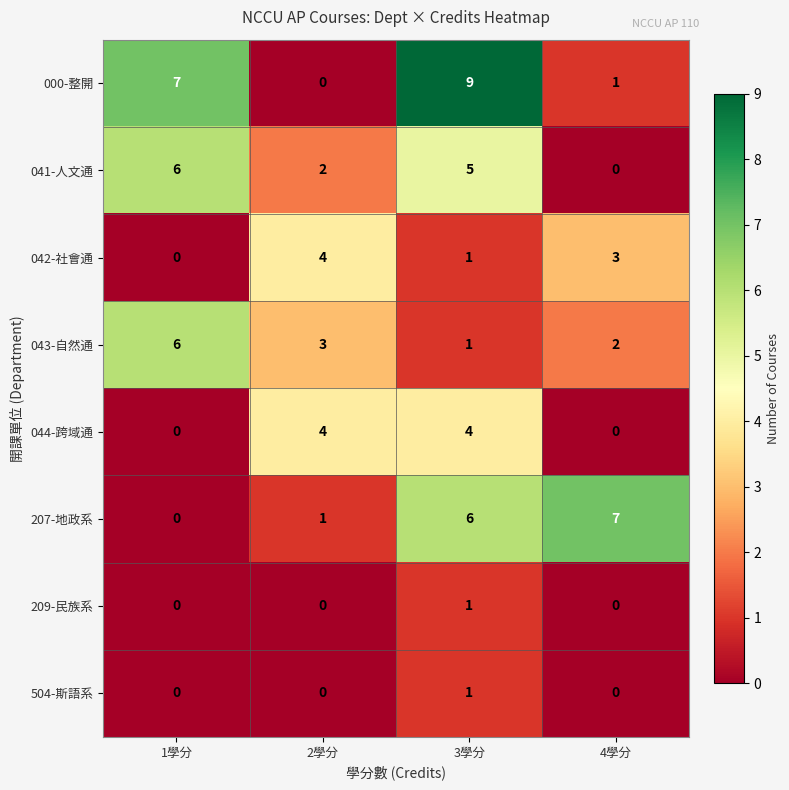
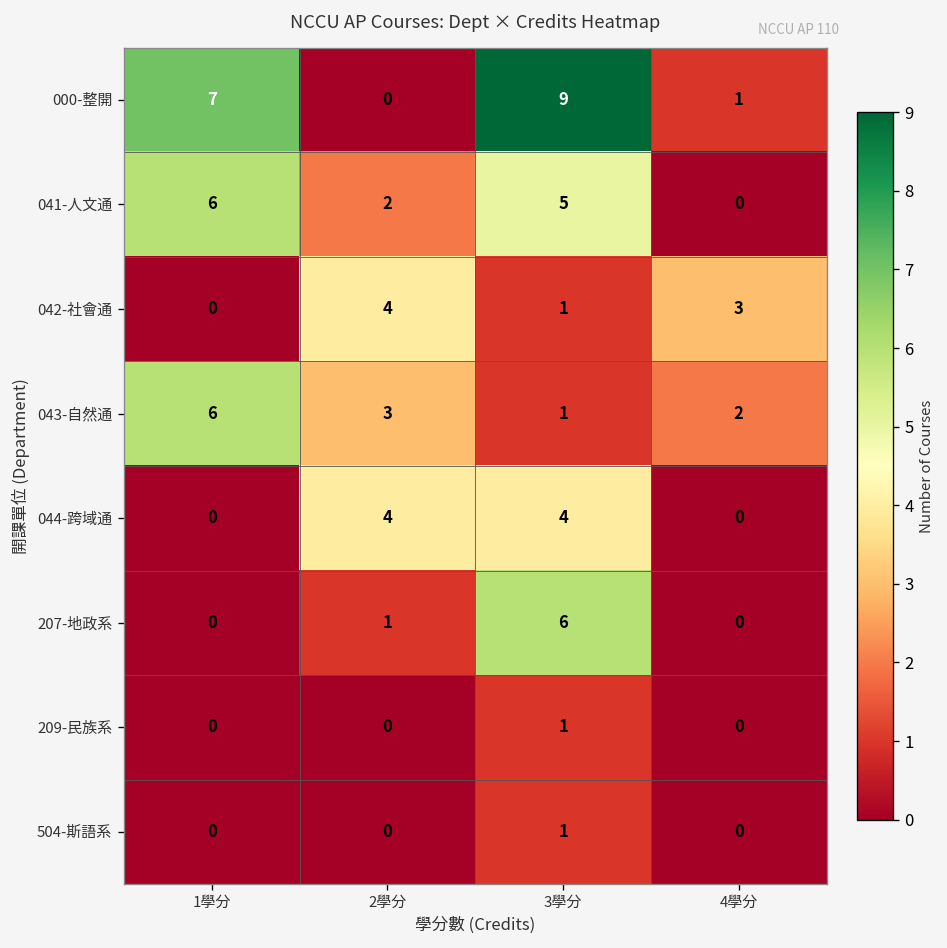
  {
    "000-整開": {
      "1學分": 7,
      "2學分": 0,
      "3學分": 9,
      "4學分": 1
    },
    "041-人文通": {
      "1學分": 6,
      "2學分": 2,
      "3學分": 5,
      "4學分": 0
    },
    "042-社會通": {
      "1學分": 0,
      "2學分": 4,
      "3學分": 1,
      "4學分": 3
    },
    "043-自然通": {
      "1學分": 6,
      "2學分": 3,
      "3學分": 1,
      "4學分": 2
    },
    "044-跨域通": {
      "1學分": 0,
      "2學分": 4,
      "3學分": 4,
      "4學分": 0
    },
    "207-地政系": {
      "1學分": 0,
      "2學分": 1,
      "3學分": 6,
-     "4學分": 7
+     "4學分": 0
    },
    "209-民族系": {
      "1學分": 0,
      "2學分": 0,
      "3學分": 1,
      "4學分": 0
    },
    "504-斯語系": {
      "1學分": 0,
      "2學分": 0,
      "3學分": 1,
      "4學分": 0
    }
  }
